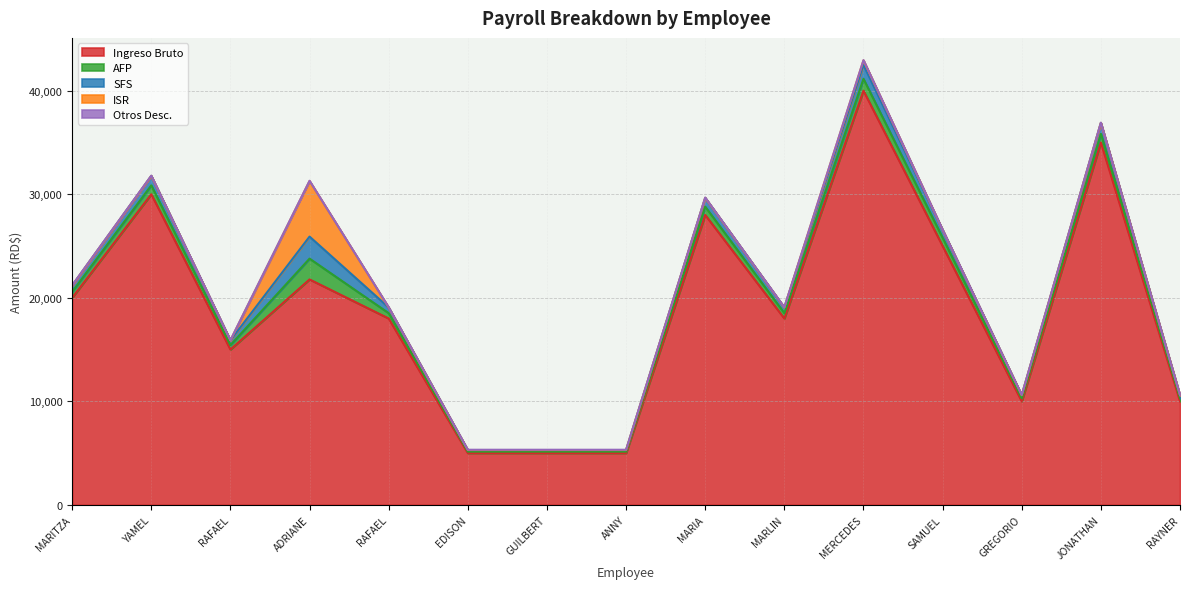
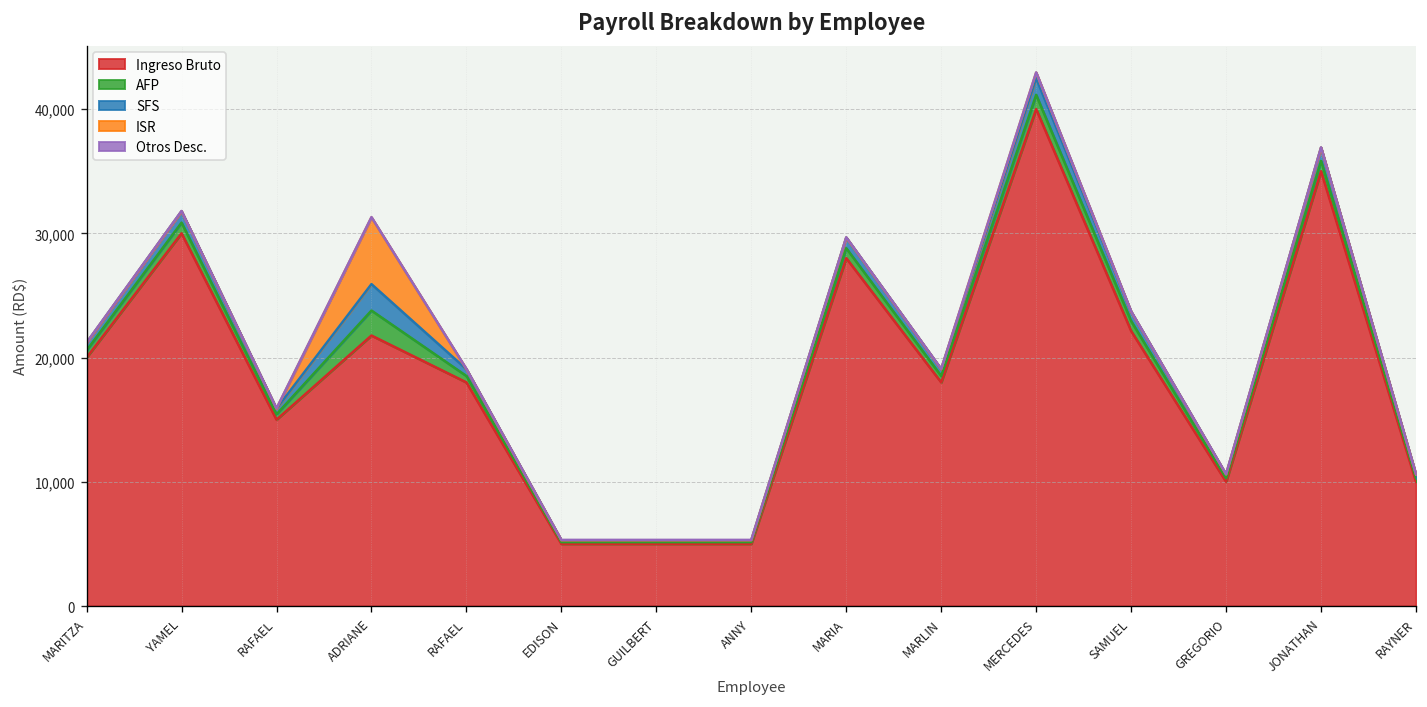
  {
    "Ingreso Bruto": {
      "MARITZA": "20,000",
      "YAMEL": "30,000",
      "ADRIANE": "21,800",
      "MARIA": "28,000",
      "MARLIN": "18,000",
      "MERCEDES": "40,000",
-     "SAMUEL": "25,000",
+     "SAMUEL": "22,100",
      "GREGORIO": "10,000",
      "JONATHAN": "35,000",
      "RAYNER": "10,000"
    },
    "AFP": {
      "MARITZA": "600",
      "YAMEL": "900",
      "ADRIANE": "2,000",
      "MARIA": "800",
      "MARLIN": "500",
      "MERCEDES": "1,100",
      "SAMUEL": "800",
      "GREGORIO": "300",
      "JONATHAN": "800",
      "RAYNER": "300"
    },
    "SFS": {
      "ADRIANE": "2,100",
      "MERCEDES": "1,300"
    }
  }
